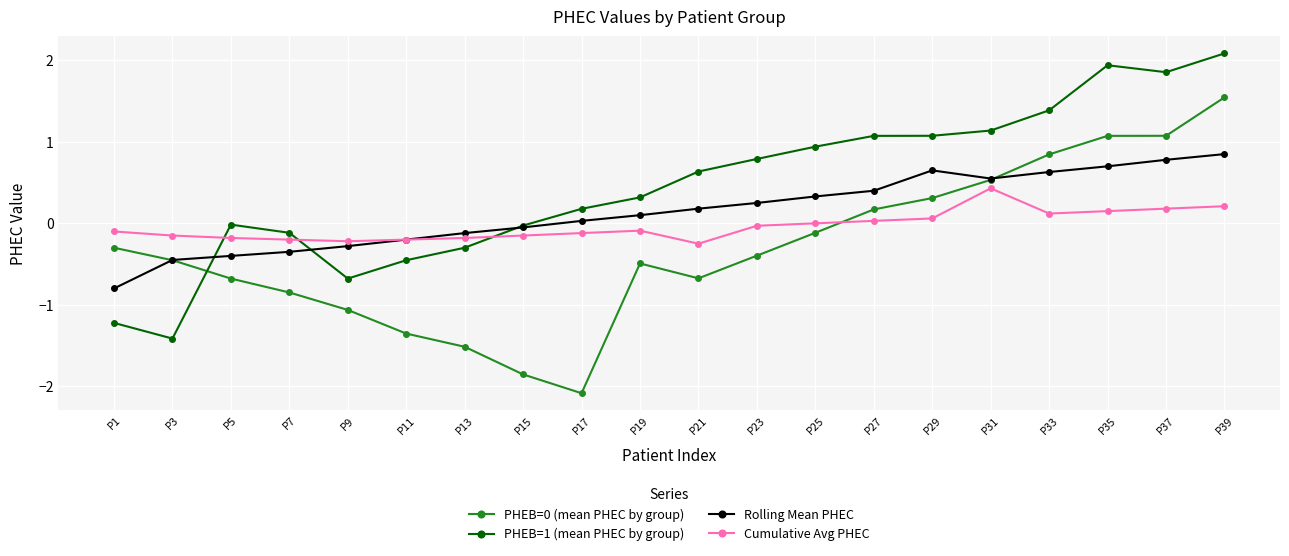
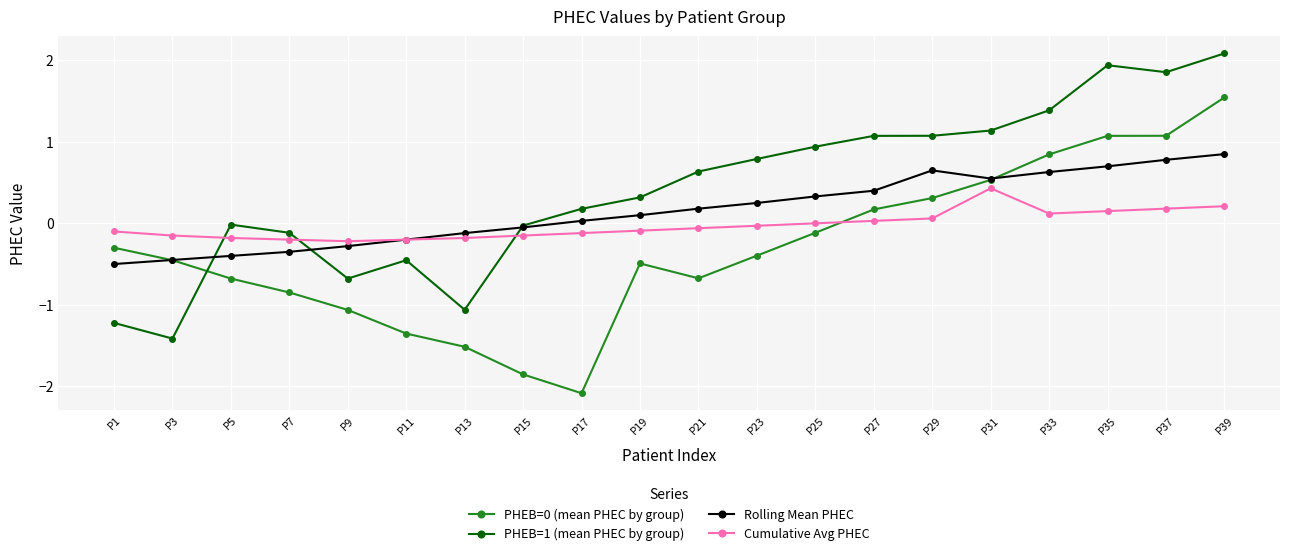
  {
    "PHEB=0 (mean PHEC by group)": {
      "P1": -0.3,
      "P5": -0.7,
      "P7": -0.8,
      "P9": -1.1,
      "P11": -1.4,
      "P13": -1.5,
      "P15": -1.9,
      "P17": -2.1,
      "P19": -0.5,
      "P21": -0.7,
      "P23": -0.4,
      "P25": -0.1,
      "P27": 0.2,
      "P29": 0.3,
      "P33": 0.8,
      "P35": 1.1,
      "P37": 1.1,
      "P39": 1.5
    },
    "PHEB=1 (mean PHEC by group)": {
      "P1": -1.2,
      "P3": -1.4,
      "P5": 0.0,
      "P7": -0.1,
      "P9": -0.7,
      "P11": -0.5,
-     "P13": -0.3,
+     "P13": -1.1,
      "P17": 0.2,
      "P19": 0.3,
      "P21": 0.6,
      "P23": 0.8,
      "P25": 0.9,
      "P27": 1.1,
      "P29": 1.1,
      "P31": 1.1,
      "P33": 1.4,
      "P35": 1.9,
      "P37": 1.9,
      "P39": 2.1
    },
    "Rolling Mean PHEC": {
-     "P1": -0.8,
+     "P1": -0.5,
      "P5": -0.4,
      "P7": -0.4,
      "P9": -0.3,
      "P13": -0.1,
      "P17": 0.0,
      "P19": 0.1,
      "P21": 0.2,
      "P23": 0.3,
      "P25": 0.3,
      "P27": 0.4,
      "P29": 0.7,
      "P33": 0.6,
      "P35": 0.7,
      "P37": 0.8,
      "P39": 0.9
    },
    "Cumulative Avg PHEC": {
      "P1": -0.1,
      "P3": -0.2,
      "P5": -0.2,
      "P7": -0.2,
      "P9": -0.2,
      "P13": -0.2,
      "P15": -0.2,
      "P17": -0.1,
      "P19": -0.1,
-     "P21": -0.3,
+     "P21": -0.1,
      "P23": 0.0,
      "P25": 0.0,
      "P27": 0.0,
      "P29": 0.1,
      "P31": 0.4,
      "P33": 0.1,
      "P35": 0.2,
      "P37": 0.2,
      "P39": 0.2
    }
  }
